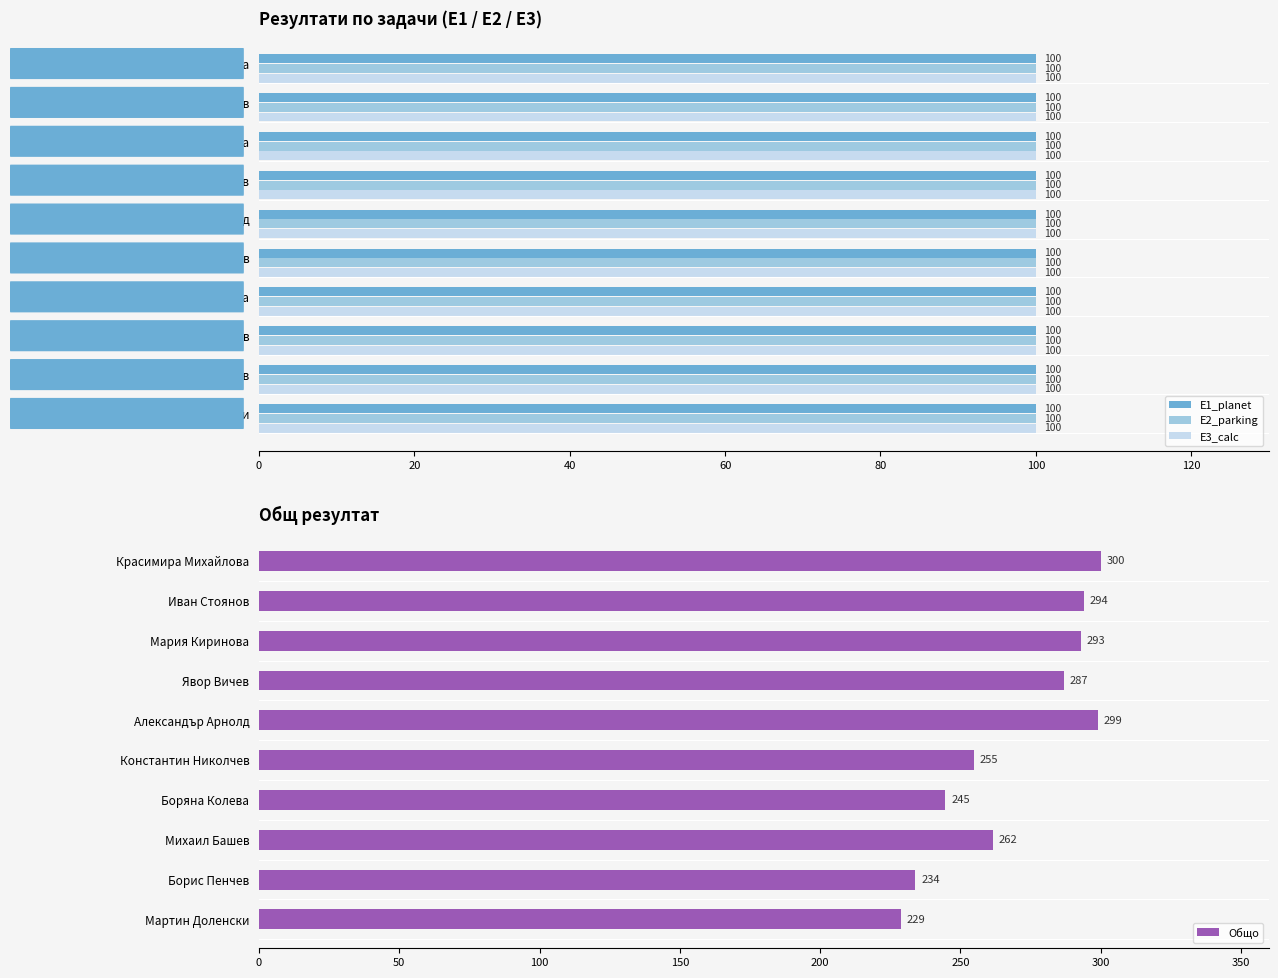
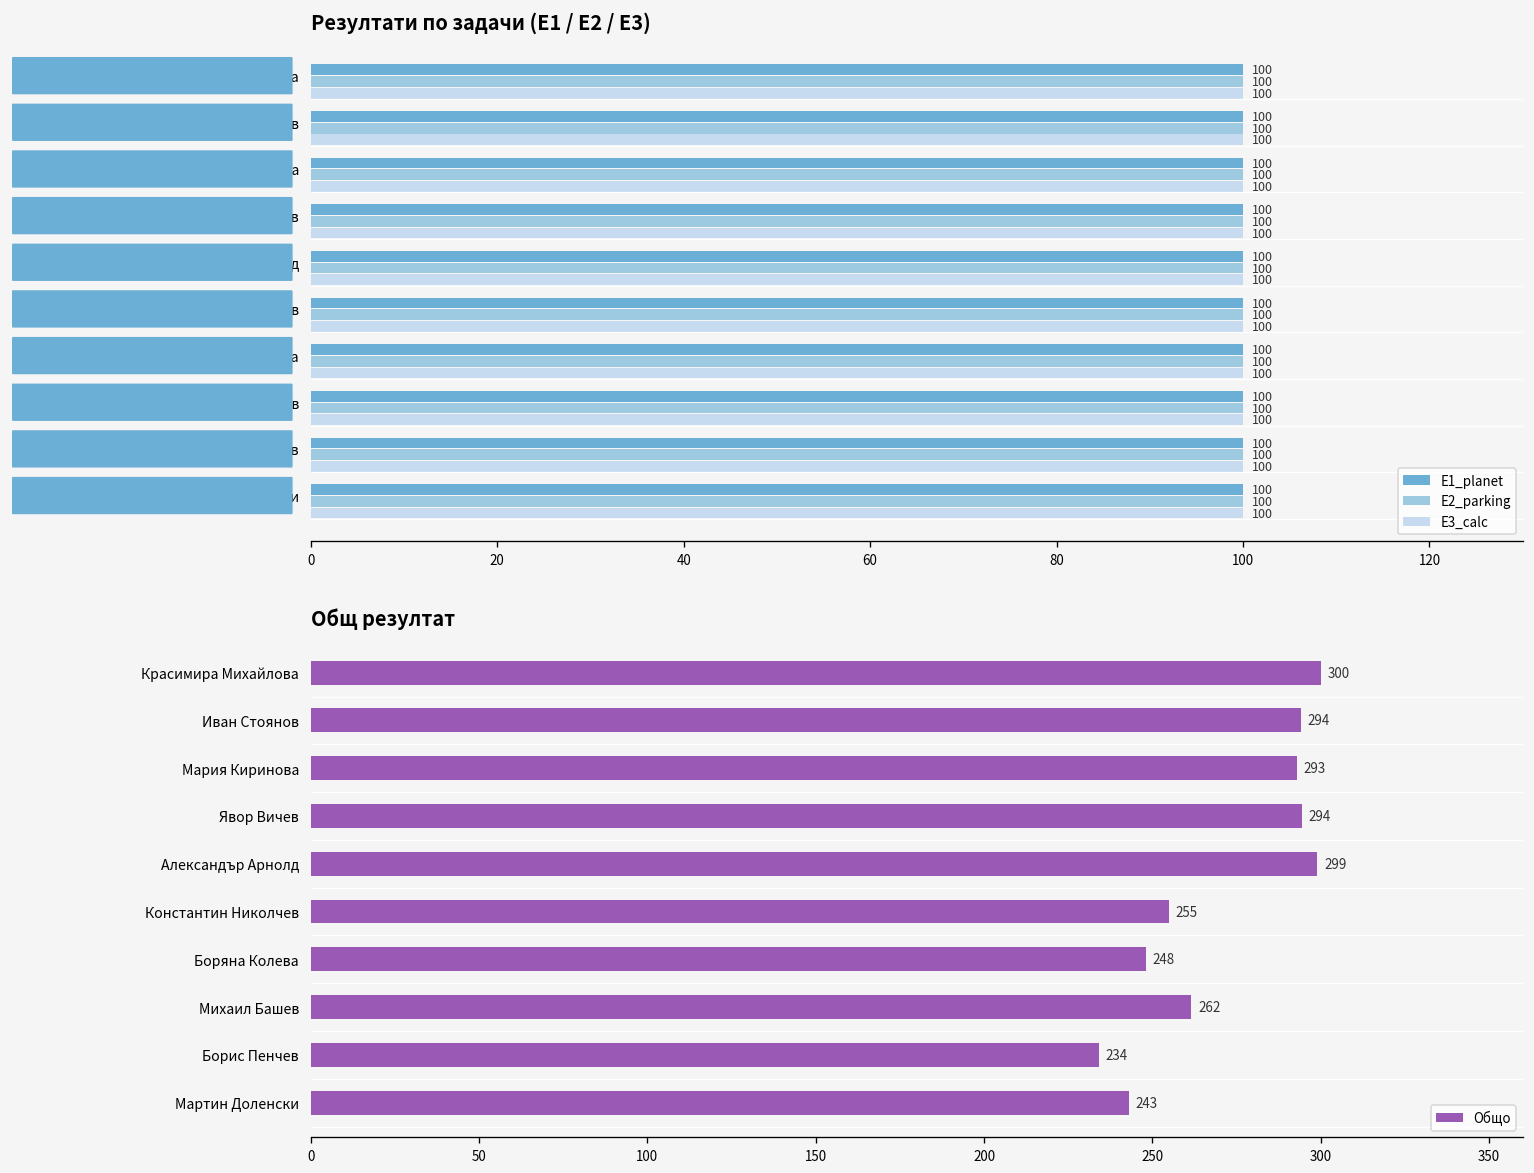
  {
    "Общ резултат": {
      "Красимира Михайлова": 300,
      "Иван Стоянов": 294,
      "Мария Киринова": 293,
-     "Явор Вичев": 287,
+     "Явор Вичев": 294,
      "Александър Арнолд": 299,
      "Константин Николчев": 255,
-     "Боряна Колева": 245,
+     "Боряна Колева": 248,
      "Михаил Башев": 262,
      "Борис Пенчев": 234,
-     "Мартин Доленски": 229
+     "Мартин Доленски": 243
    }
  }
